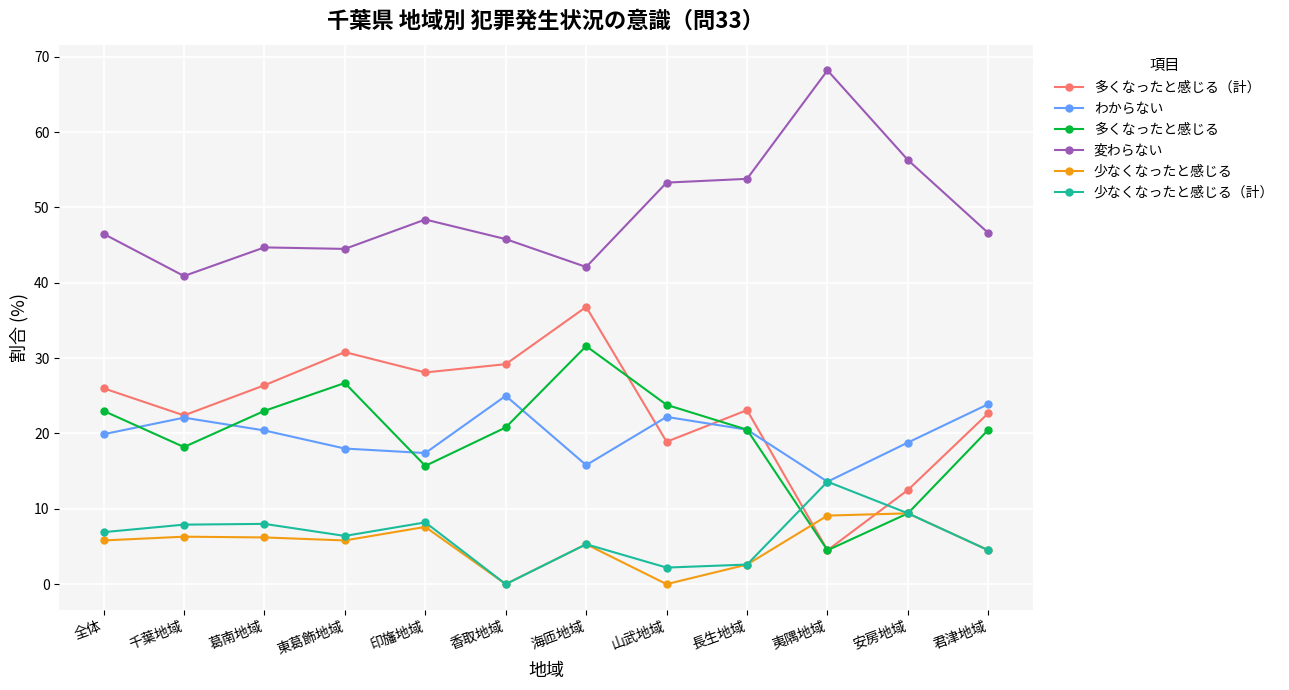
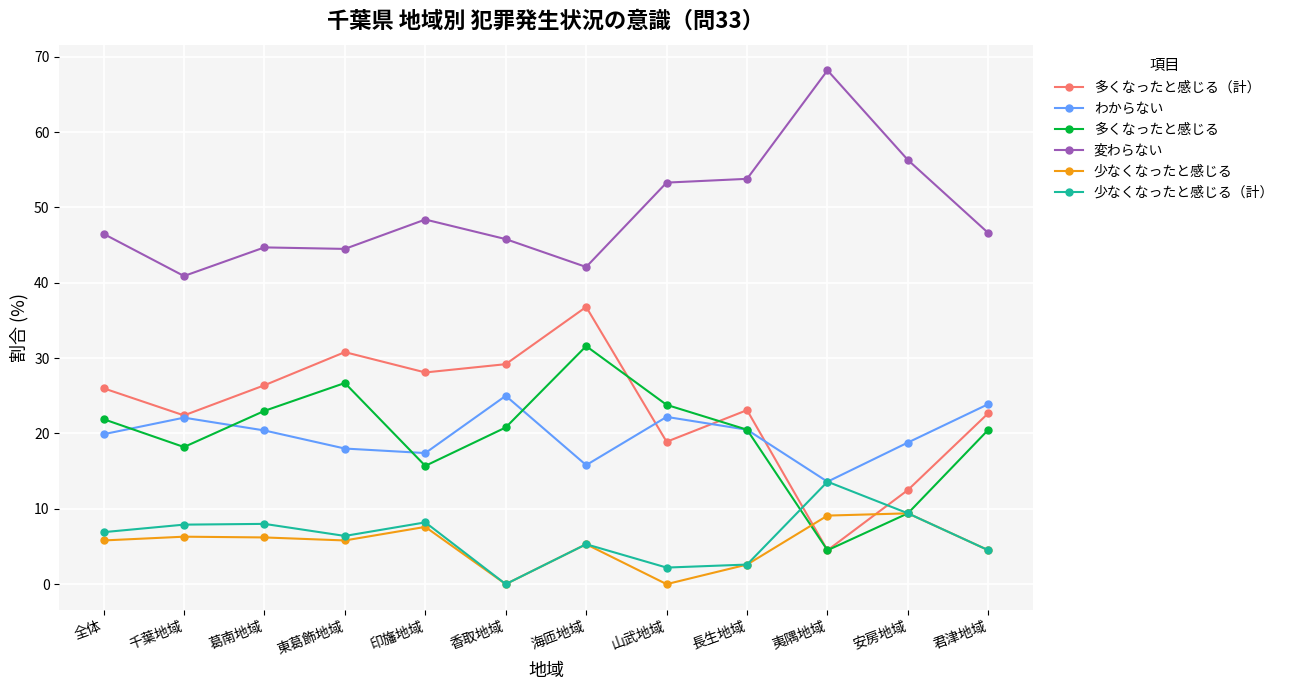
  {
    "多くなったと感じる（計）": {
      "全体": 26,
      "葛南地域": 26,
      "東葛飾地域": 31,
      "印旛地域": 28,
      "香取地域": 29,
      "海匝地域": 37,
      "山武地域": 19,
      "長生地域": 23,
      "安房地域": 13,
      "君津地域": 23
    },
    "わからない": {
      "全体": 20,
      "葛南地域": 20,
      "東葛飾地域": 18,
      "印旛地域": 17,
      "香取地域": 25,
      "海匝地域": 16,
      "山武地域": 22,
      "安房地域": 19,
      "君津地域": 24
    },
    "多くなったと感じる": {
-     "全体": 23,
+     "全体": 22,
      "千葉地域": 18,
      "葛南地域": 23,
      "東葛飾地域": 27,
      "印旛地域": 16,
      "香取地域": 21,
      "海匝地域": 32,
      "山武地域": 24,
      "君津地域": 21
    },
    "変わらない": {
      "全体": 47,
      "千葉地域": 41,
      "葛南地域": 45,
      "東葛飾地域": 45,
      "印旛地域": 48,
      "香取地域": 46,
      "海匝地域": 42,
      "山武地域": 53,
      "長生地域": 54,
      "夷隅地域": 68,
      "安房地域": 56,
      "君津地域": 47
    },
    "少なくなったと感じる": {
      "全体": 6,
      "千葉地域": 6,
      "葛南地域": 6,
      "東葛飾地域": 6,
      "印旛地域": 8,
      "山武地域": 0,
      "夷隅地域": 9
    },
    "少なくなったと感じる（計）": {
      "全体": 7,
      "千葉地域": 8,
      "葛南地域": 8,
      "東葛飾地域": 6,
      "印旛地域": 8,
      "山武地域": 2
    }
  }
